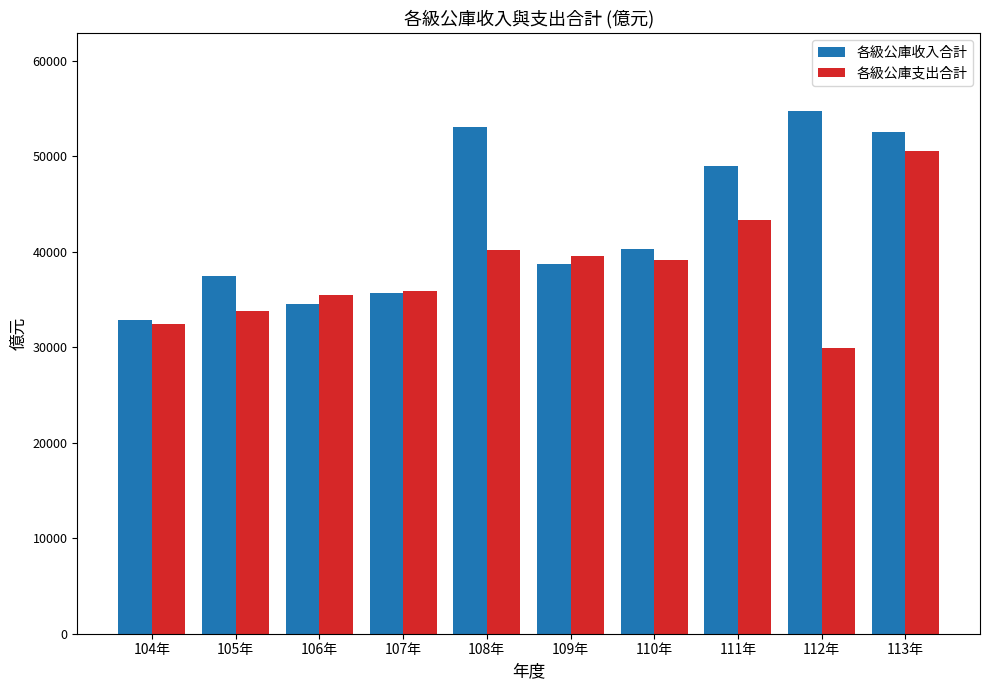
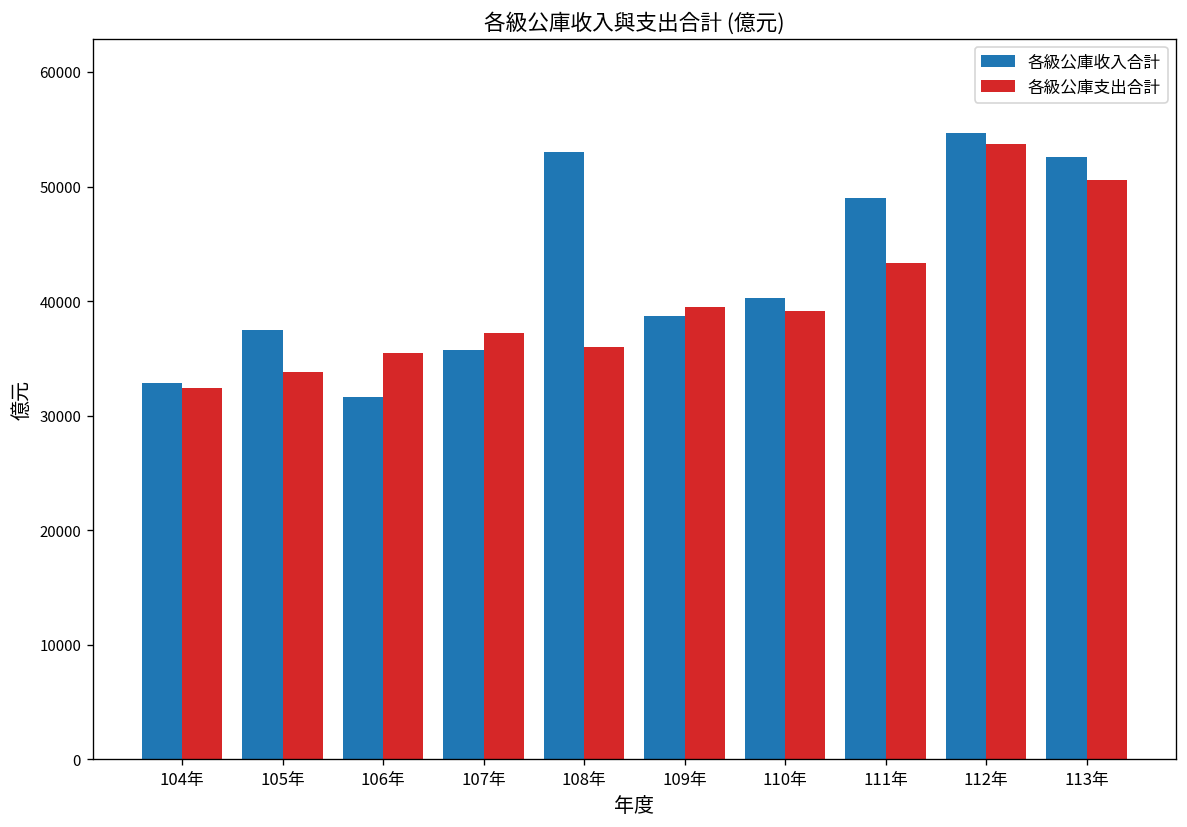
  {
    "各級公庫收入合計": {
      "104年": 33000,
      "105年": 38000,
-     "106年": 35000,
+     "106年": 32000,
      "107年": 36000,
      "108年": 53000,
      "109年": 39000,
      "110年": 40000,
      "111年": 49000,
      "112年": 55000,
      "113年": 53000
    },
    "各級公庫支出合計": {
      "104年": 32000,
      "105年": 34000,
      "106年": 35000,
-     "107年": 36000,
-     "108年": 40000,
+     "107年": 37000,
+     "108年": 36000,
      "109年": 40000,
      "110年": 39000,
      "111年": 43000,
-     "112年": 30000,
+     "112年": 54000,
      "113年": 51000
    }
  }
